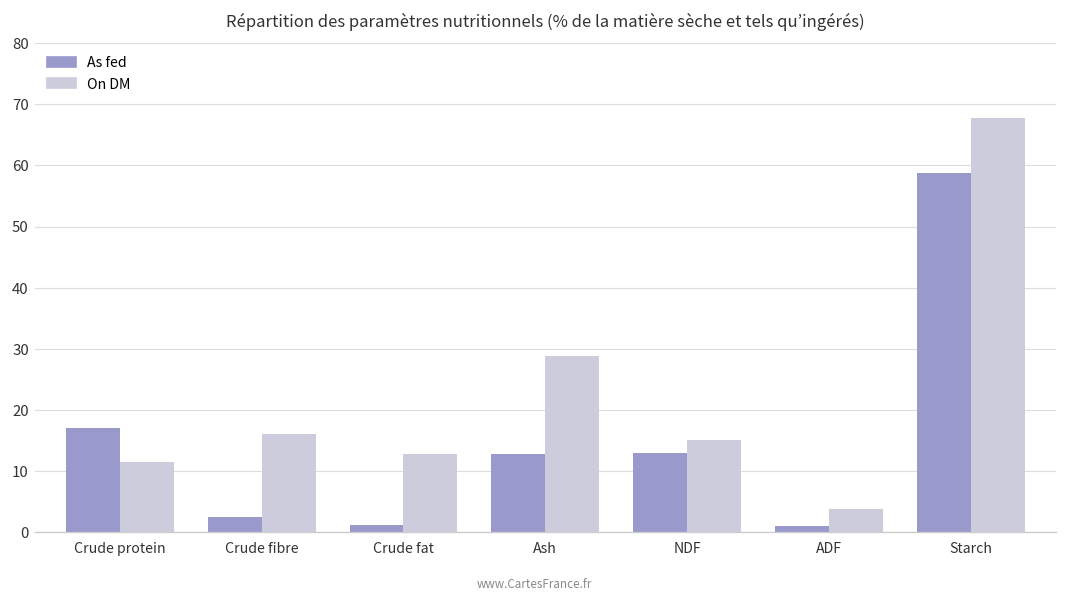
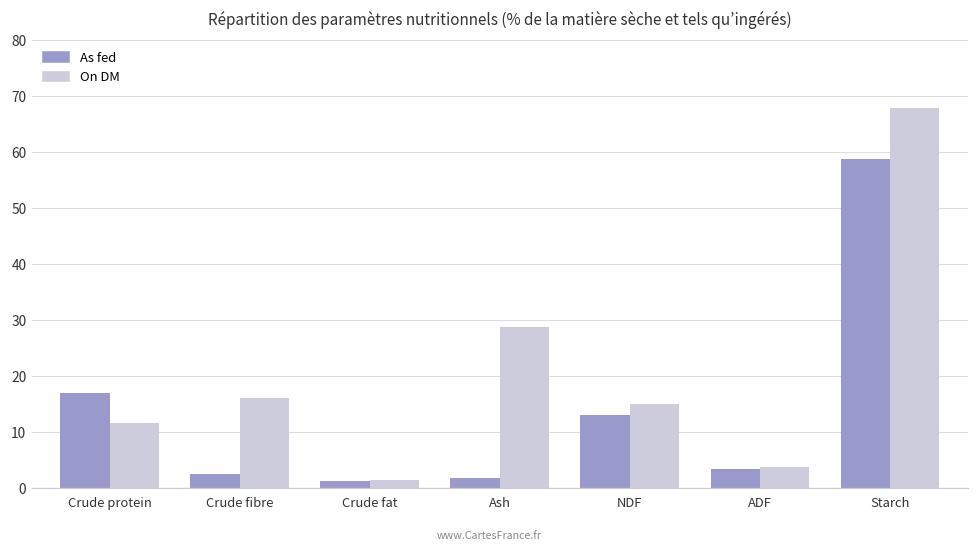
  {
    "As fed": {
      "Crude protein": 17,
      "Crude fibre": 3,
      "Crude fat": 1,
-     "Ash": 13,
+     "Ash": 2,
      "NDF": 13,
-     "ADF": 1,
+     "ADF": 3,
      "Starch": 59
    },
    "On DM": {
      "Crude protein": 12,
      "Crude fibre": 16,
-     "Crude fat": 13,
+     "Crude fat": 1,
      "Ash": 29,
      "NDF": 15,
      "ADF": 4,
      "Starch": 68
    }
  }
